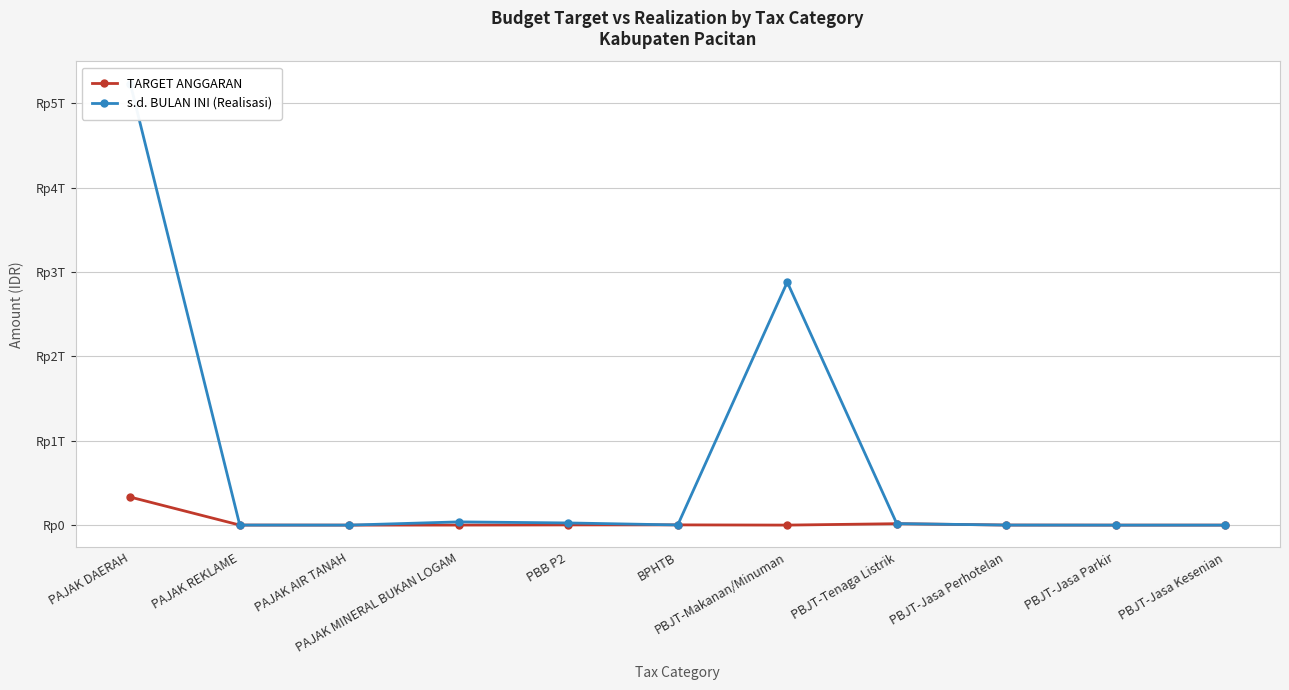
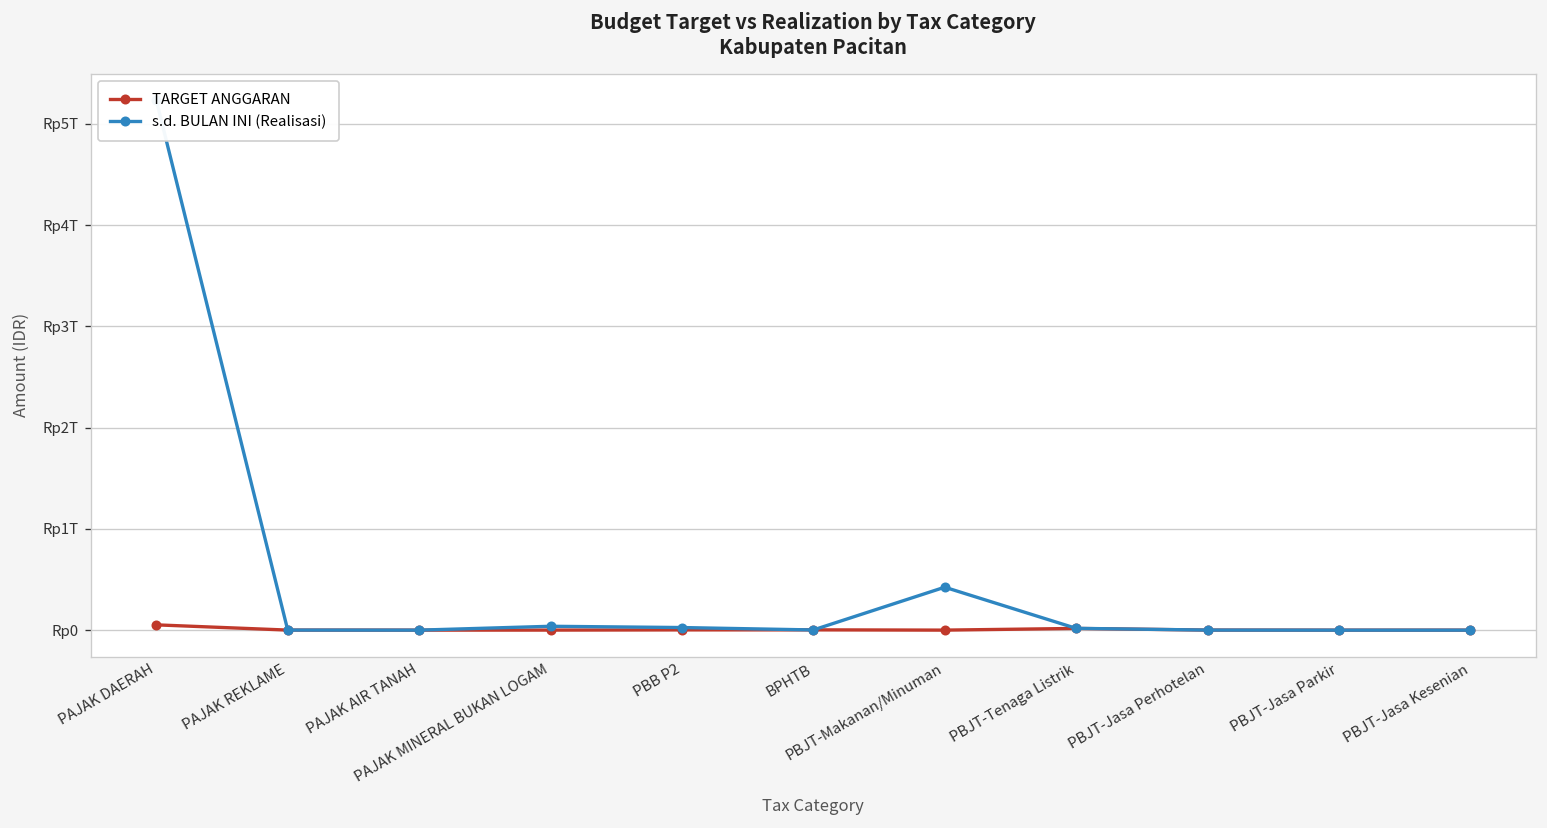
  {
    "TARGET ANGGARAN": {
-     "PAJAK DAERAH": "Rp0.3T",
+     "PAJAK DAERAH": "Rp0.1T",
      "PAJAK MINERAL BUKAN LOGAM": "Rp0.0T",
      "PBJT-Makanan/Minuman": "Rp0.0T"
    },
    "s.d. BULAN INI (Realisasi)": {
      "PAJAK MINERAL BUKAN LOGAM": "Rp0.0T",
-     "PBJT-Makanan/Minuman": "Rp2.9T"
+     "PBJT-Makanan/Minuman": "Rp0.4T"
    }
  }
